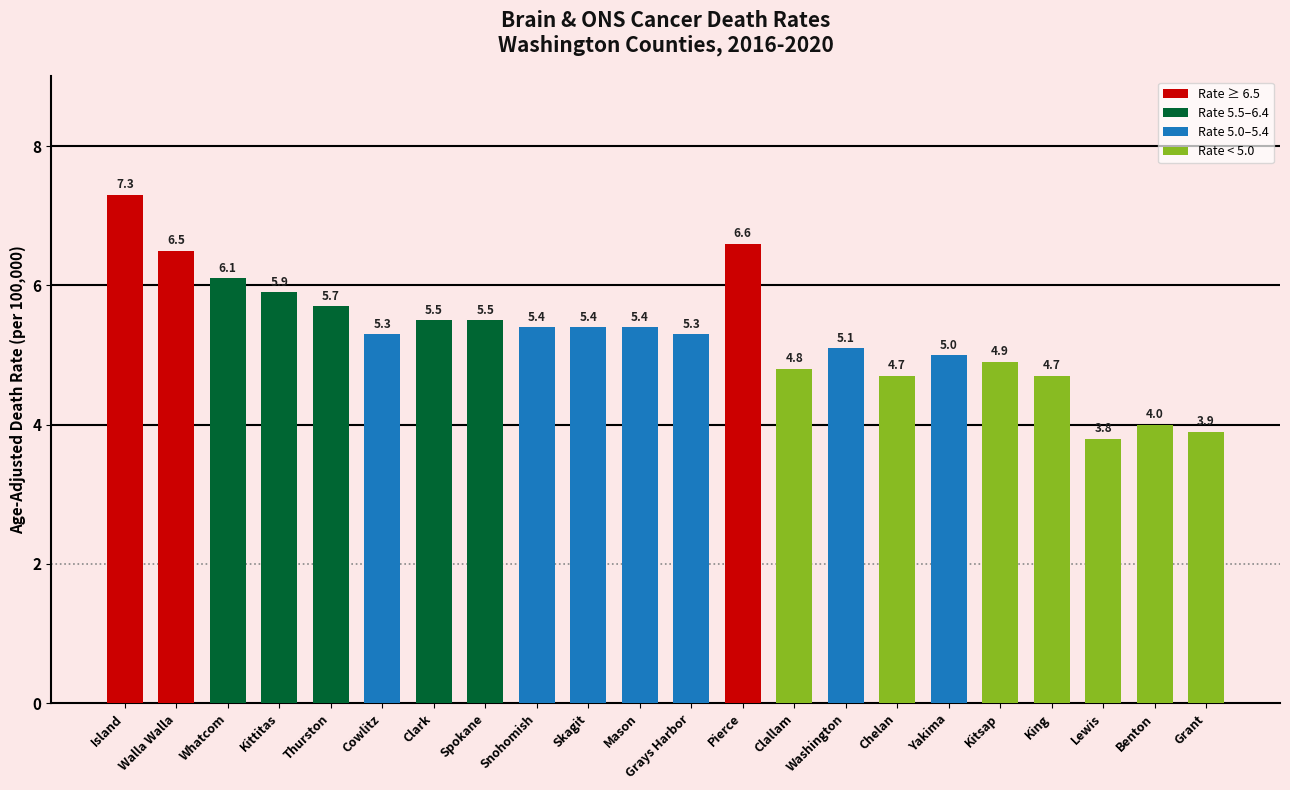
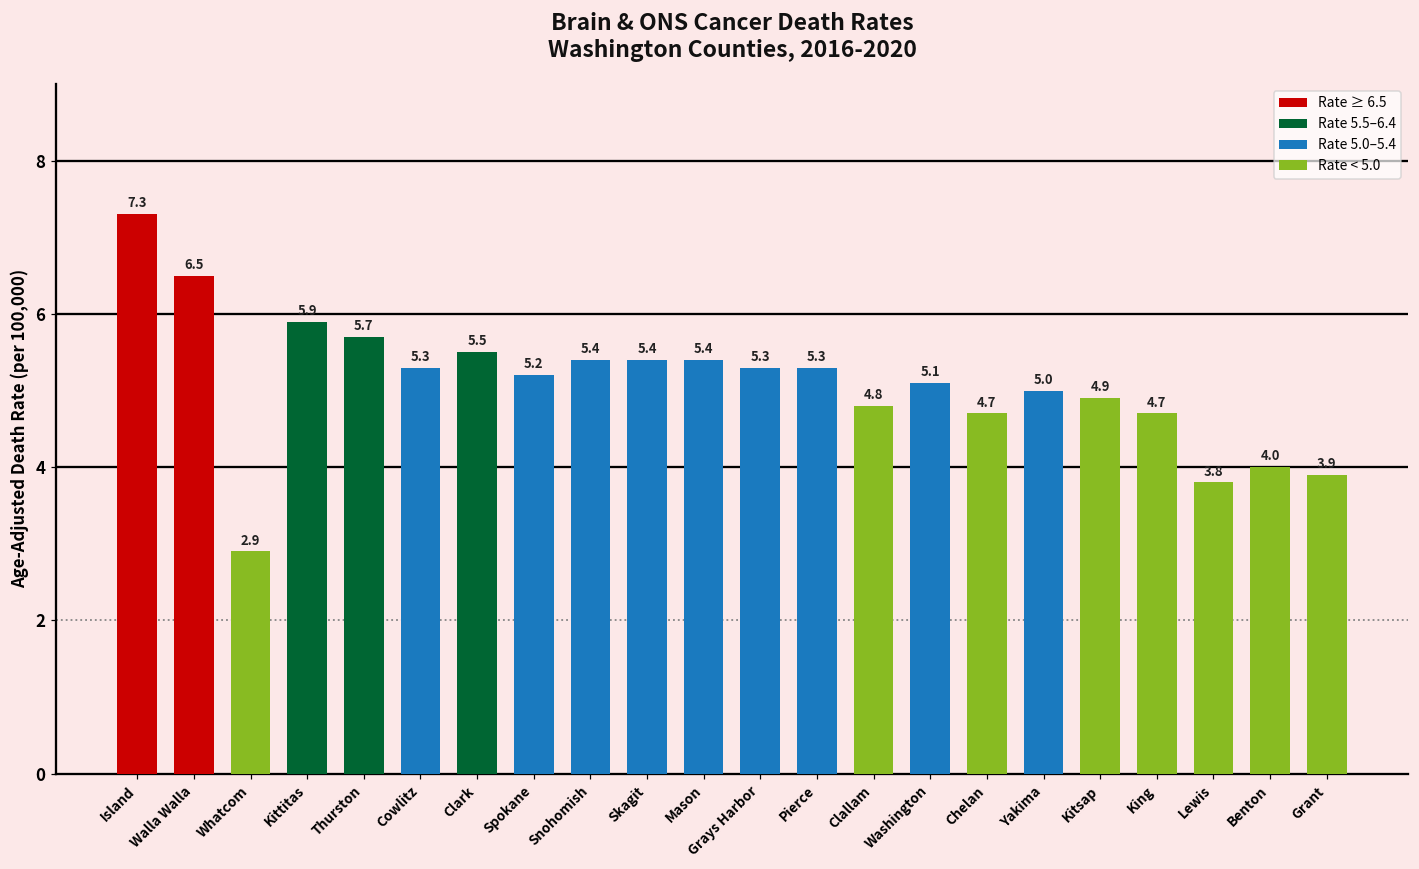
  {
    "Island": 7.3,
    "Walla Walla": 6.5,
-   "Whatcom": 6.1,
+   "Whatcom": 2.9,
    "Kittitas": 5.9,
    "Thurston": 5.7,
    "Cowlitz": 5.3,
    "Clark": 5.5,
-   "Spokane": 5.5,
+   "Spokane": 5.2,
    "Snohomish": 5.4,
    "Skagit": 5.4,
    "Mason": 5.4,
    "Grays Harbor": 5.3,
-   "Pierce": 6.6,
+   "Pierce": 5.3,
    "Clallam": 4.8,
    "Washington": 5.1,
    "Chelan": 4.7,
    "Yakima": 5.0,
    "Kitsap": 4.9,
    "King": 4.7,
    "Lewis": 3.8,
    "Benton": 4.0,
    "Grant": 3.9
  }
